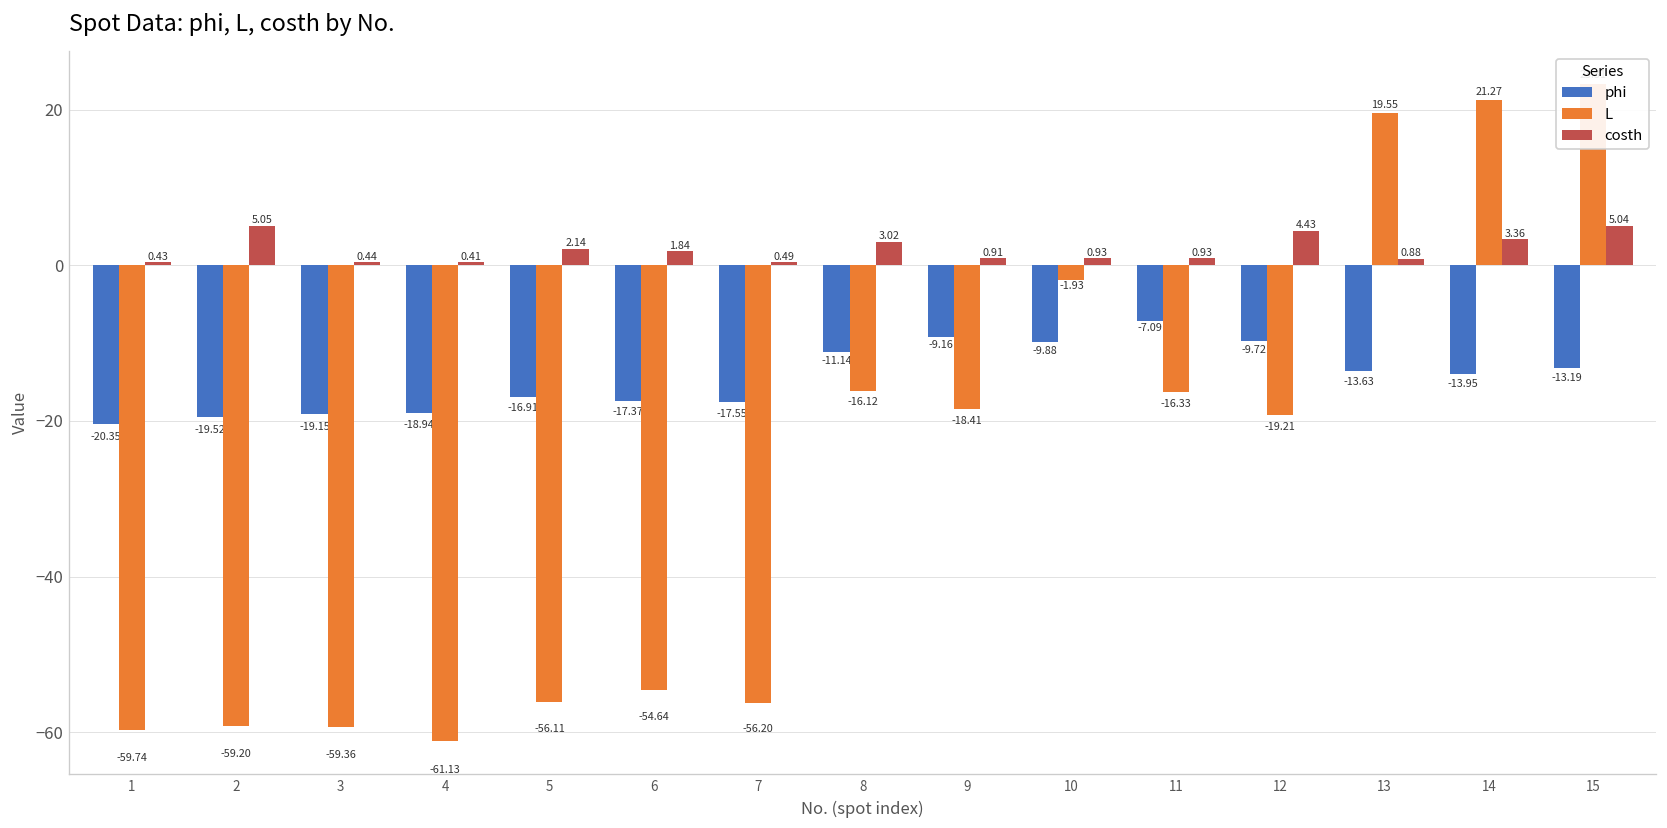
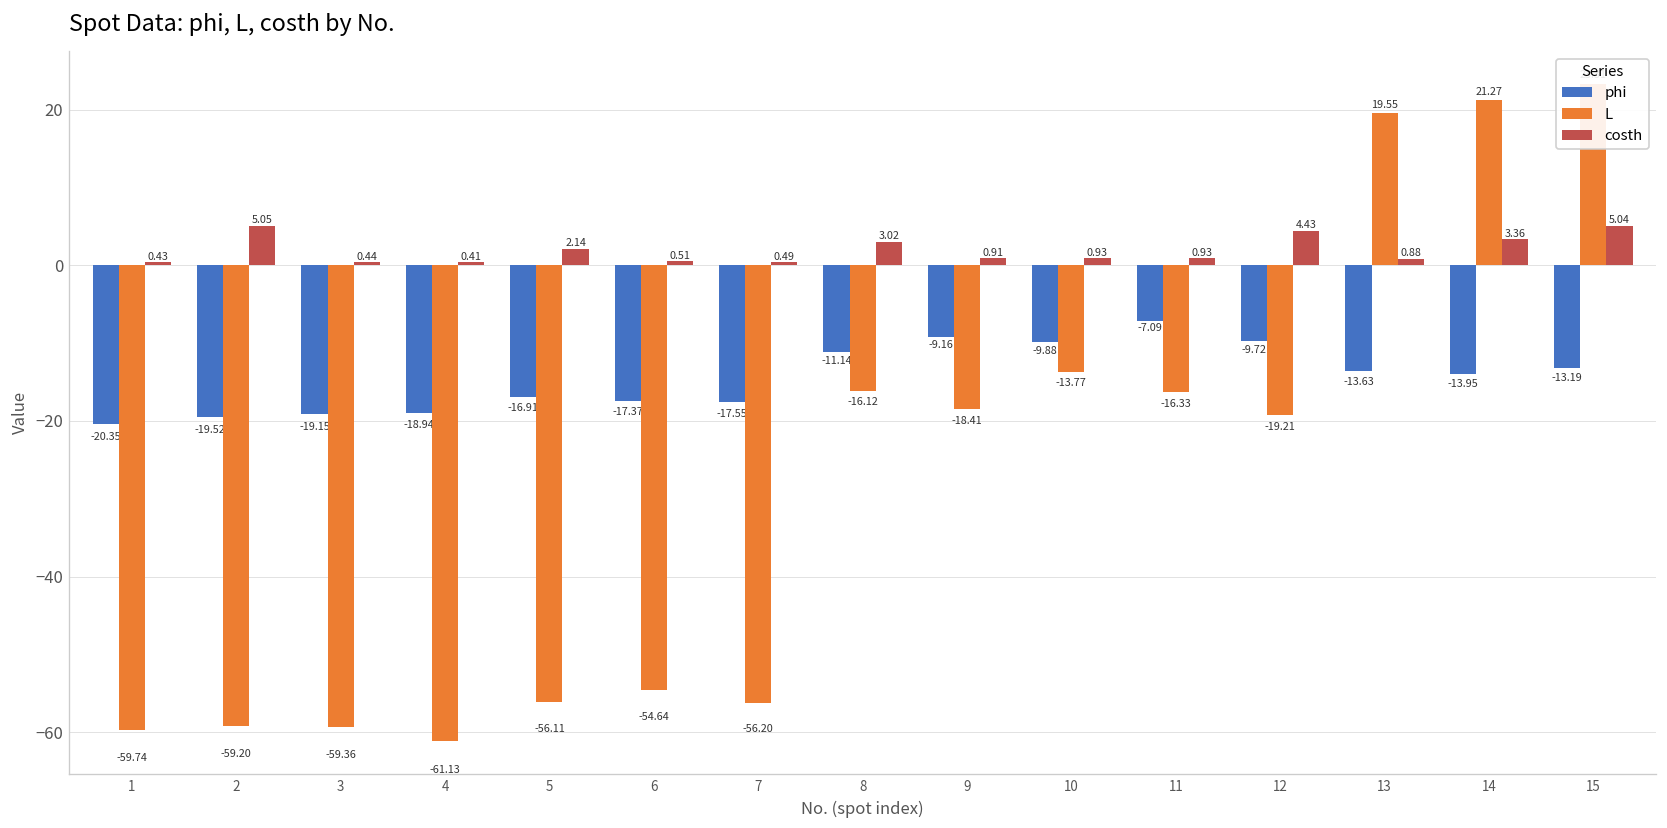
  {
    "phi": {
      "1": -20.35,
      "2": -19.52,
      "3": -19.15,
      "4": -18.94,
      "5": -16.91,
      "6": -17.37,
      "7": -17.55,
      "8": -11.14,
      "9": -9.16,
      "10": -9.88,
      "11": -7.09,
      "12": -9.72,
      "13": -13.63,
      "14": -13.95,
      "15": -13.19
    },
    "L": {
      "1": -59.74,
      "2": -59.20,
      "3": -59.36,
      "4": -61.13,
      "5": -56.11,
      "6": -54.64,
      "7": -56.20,
      "8": -16.12,
      "9": -18.41,
-     "10": -1.93,
+     "10": -13.77,
      "11": -16.33,
      "12": -19.21,
      "13": 19.55,
      "14": 21.27
    },
    "costh": {
      "1": 0.43,
      "2": 5.05,
      "3": 0.44,
      "4": 0.41,
      "5": 2.14,
-     "6": 1.84,
+     "6": 0.51,
      "7": 0.49,
      "8": 3.02,
      "9": 0.91,
      "10": 0.93,
      "11": 0.93,
      "12": 4.43,
      "13": 0.88,
      "14": 3.36,
      "15": 5.04
    }
  }
